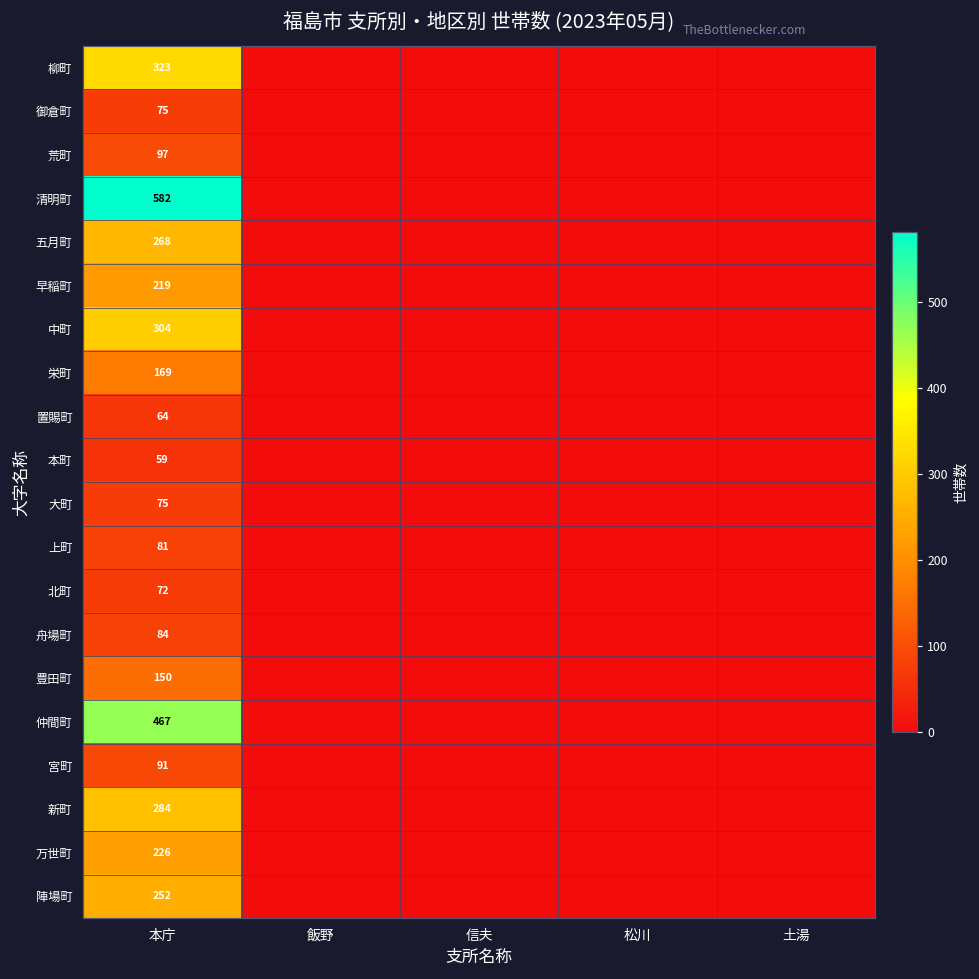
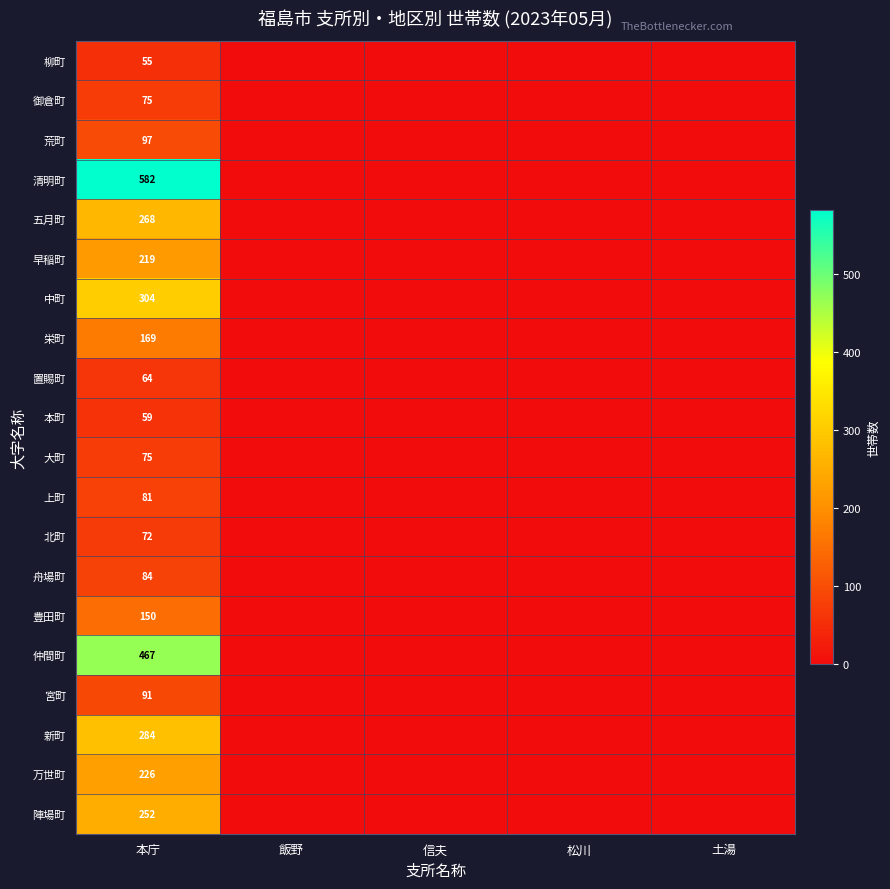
  {
    "柳町": {
-     "本庁": 323
+     "本庁": 55
    },
    "御倉町": {
      "本庁": 75
    },
    "荒町": {
      "本庁": 97
    },
    "清明町": {
      "本庁": 582
    },
    "五月町": {
      "本庁": 268
    },
    "早稲町": {
      "本庁": 219
    },
    "中町": {
      "本庁": 304
    },
    "栄町": {
      "本庁": 169
    },
    "置賜町": {
      "本庁": 64
    },
    "本町": {
      "本庁": 59
    },
    "大町": {
      "本庁": 75
    },
    "上町": {
      "本庁": 81
    },
    "北町": {
      "本庁": 72
    },
    "舟場町": {
      "本庁": 84
    },
    "豊田町": {
      "本庁": 150
    },
    "仲間町": {
      "本庁": 467
    },
    "宮町": {
      "本庁": 91
    },
    "新町": {
      "本庁": 284
    },
    "万世町": {
      "本庁": 226
    },
    "陣場町": {
      "本庁": 252
    }
  }
